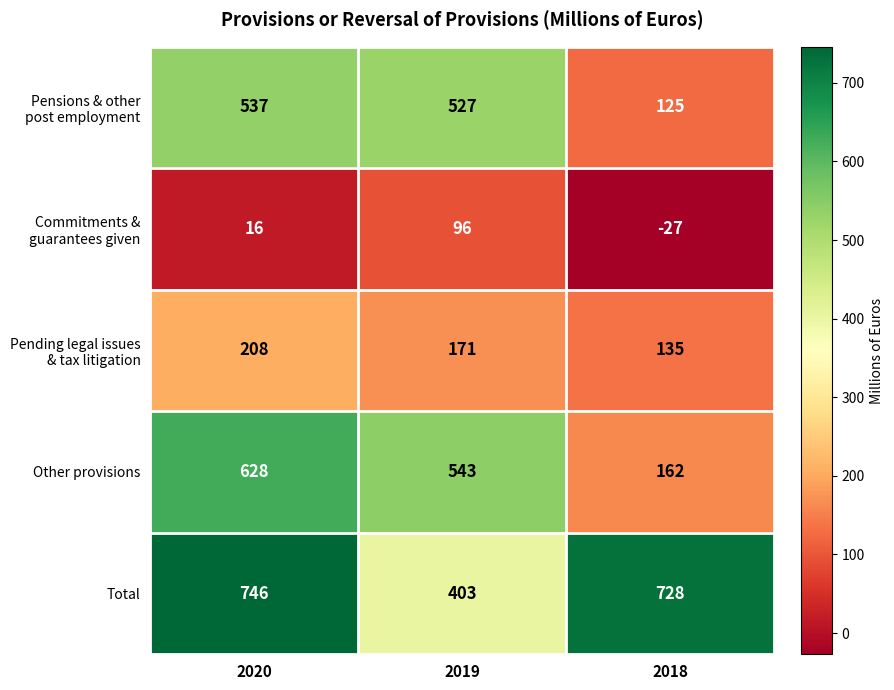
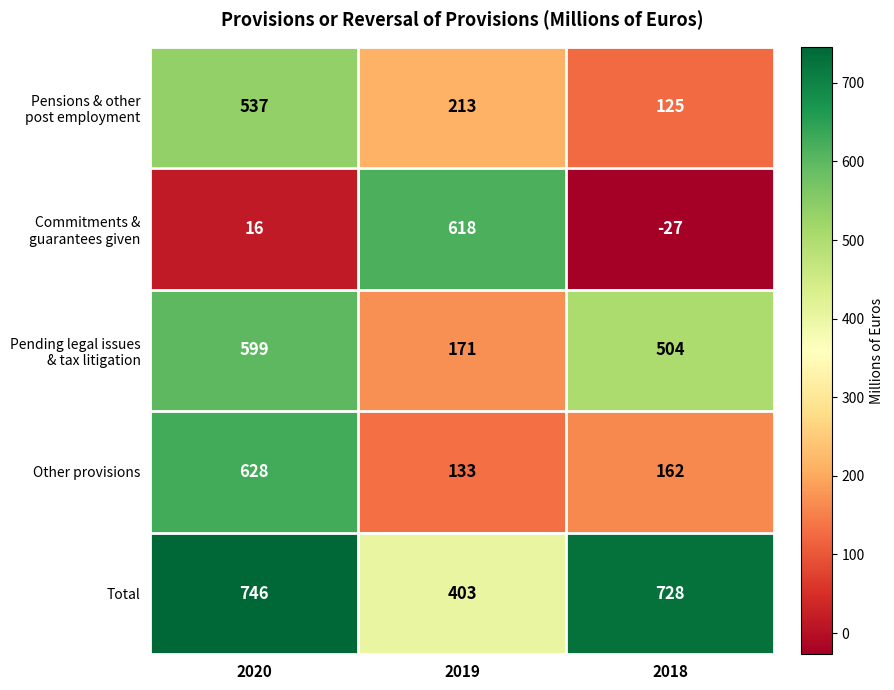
  {
    "Pensions & other post employment": {
      "2020": 537,
-     "2019": 527,
+     "2019": 213,
      "2018": 125
    },
    "Commitments & guarantees given": {
      "2020": 16,
-     "2019": 96,
+     "2019": 618,
      "2018": -27
    },
    "Pending legal issues & tax litigation": {
-     "2020": 208,
+     "2020": 599,
      "2019": 171,
-     "2018": 135
+     "2018": 504
    },
    "Other provisions": {
      "2020": 628,
-     "2019": 543,
+     "2019": 133,
      "2018": 162
    },
    "Total": {
      "2020": 746,
      "2019": 403,
      "2018": 728
    }
  }
